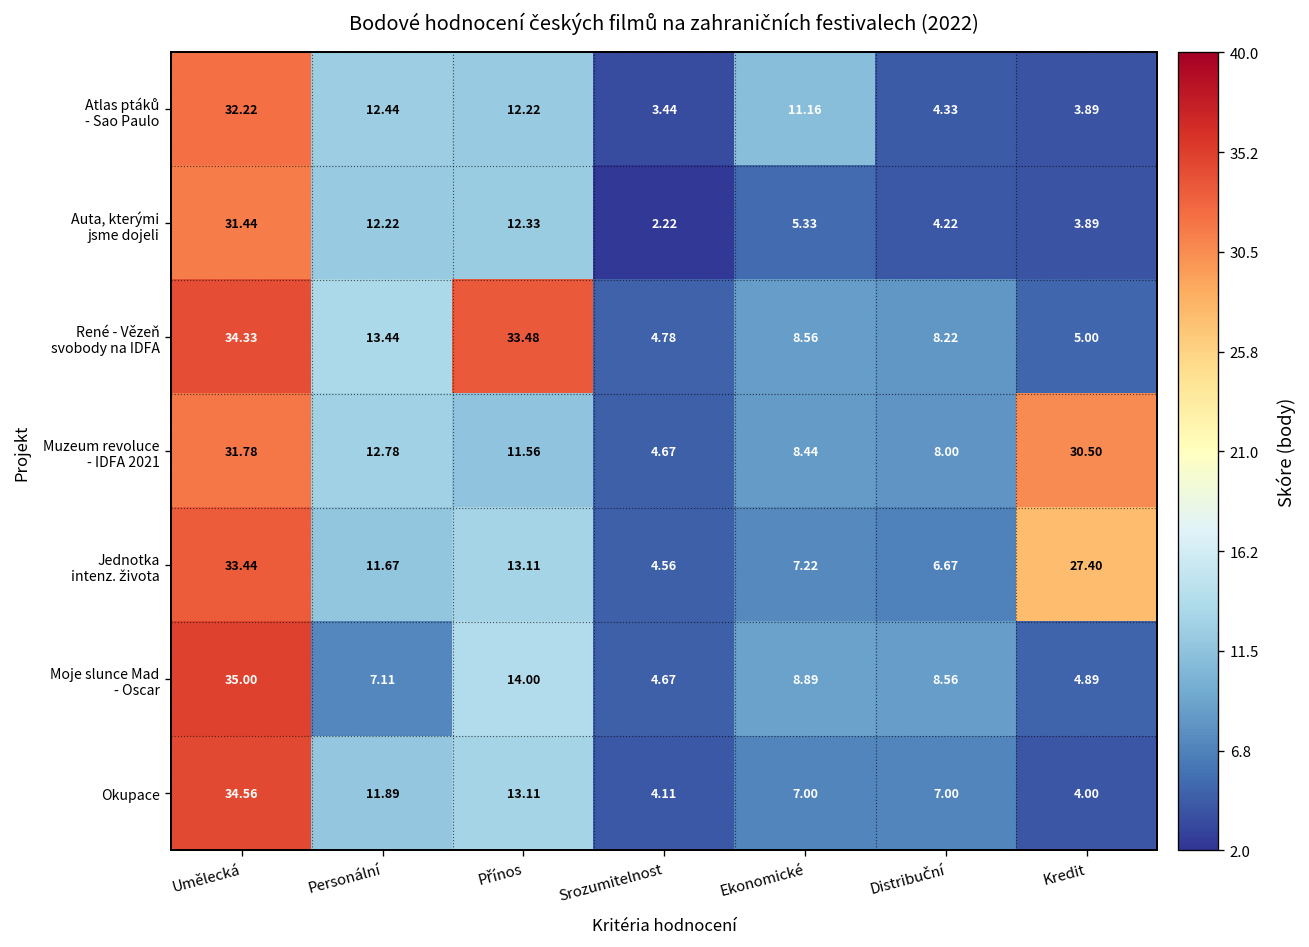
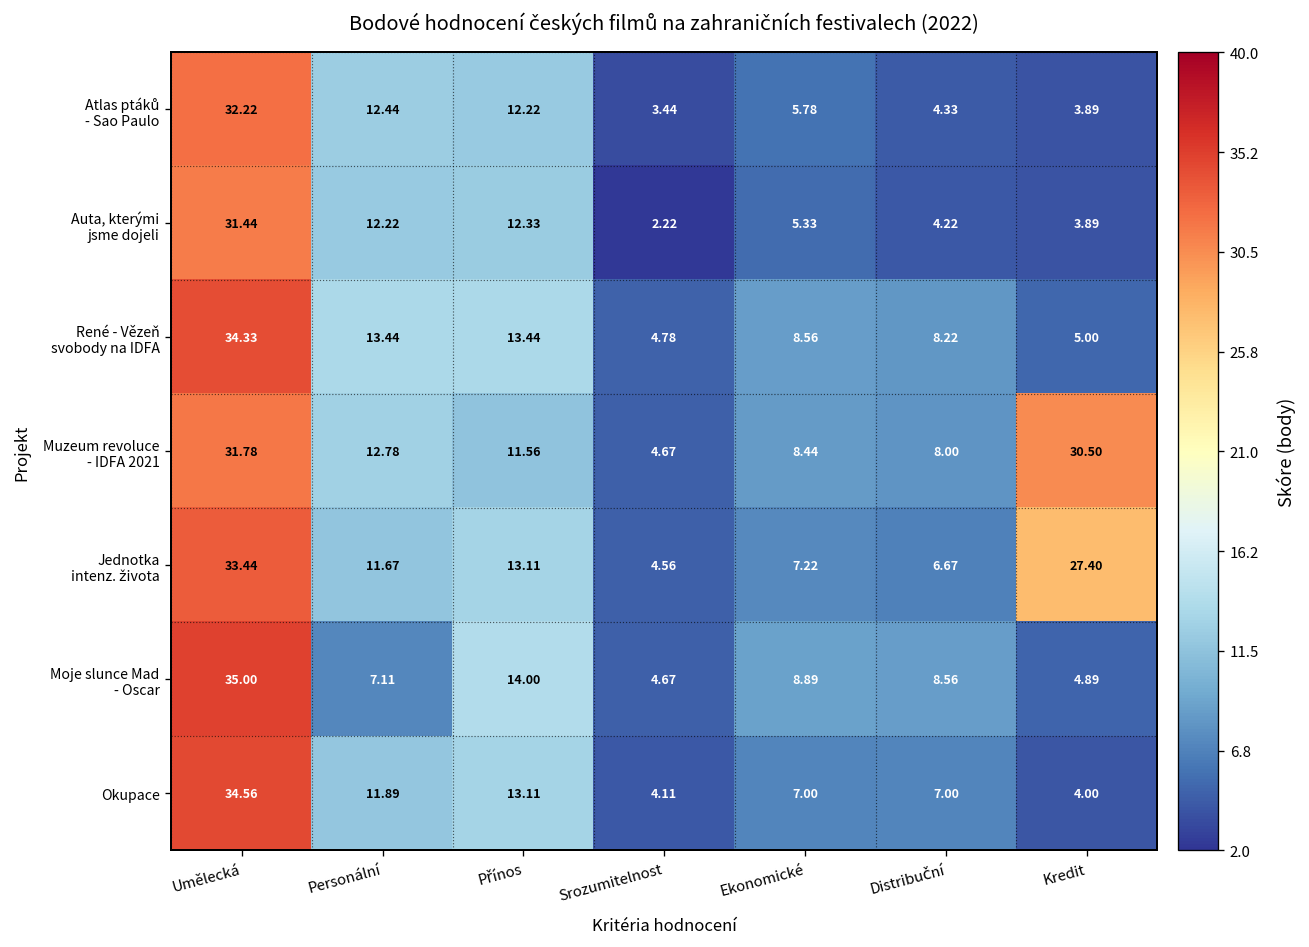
  {
    "Atlas ptáků - Sao Paulo": {
      "Umělecká": 32.22,
      "Personální": 12.44,
      "Přínos": 12.22,
      "Srozumitelnost": 3.44,
-     "Ekonomické": 11.16,
+     "Ekonomické": 5.78,
      "Distribuční": 4.33,
      "Kredit": 3.89
    },
    "Auta, kterými jsme dojeli": {
      "Umělecká": 31.44,
      "Personální": 12.22,
      "Přínos": 12.33,
      "Srozumitelnost": 2.22,
      "Ekonomické": 5.33,
      "Distribuční": 4.22,
      "Kredit": 3.89
    },
    "René - Vězeň svobody na IDFA": {
      "Umělecká": 34.33,
      "Personální": 13.44,
-     "Přínos": 33.48,
+     "Přínos": 13.44,
      "Srozumitelnost": 4.78,
      "Ekonomické": 8.56,
      "Distribuční": 8.22,
      "Kredit": 5.00
    },
    "Muzeum revoluce - IDFA 2021": {
      "Umělecká": 31.78,
      "Personální": 12.78,
      "Přínos": 11.56,
      "Srozumitelnost": 4.67,
      "Ekonomické": 8.44,
      "Distribuční": 8.00,
      "Kredit": 30.50
    },
    "Jednotka intenz. života": {
      "Umělecká": 33.44,
      "Personální": 11.67,
      "Přínos": 13.11,
      "Srozumitelnost": 4.56,
      "Ekonomické": 7.22,
      "Distribuční": 6.67,
      "Kredit": 27.40
    },
    "Moje slunce Mad - Oscar": {
      "Umělecká": 35.00,
      "Personální": 7.11,
      "Přínos": 14.00,
      "Srozumitelnost": 4.67,
      "Ekonomické": 8.89,
      "Distribuční": 8.56,
      "Kredit": 4.89
    },
    "Okupace": {
      "Umělecká": 34.56,
      "Personální": 11.89,
      "Přínos": 13.11,
      "Srozumitelnost": 4.11,
      "Ekonomické": 7.00,
      "Distribuční": 7.00,
      "Kredit": 4.00
    }
  }
